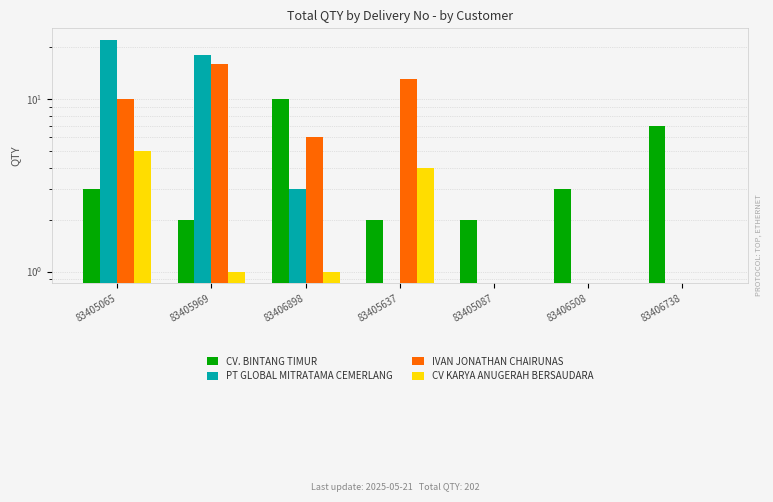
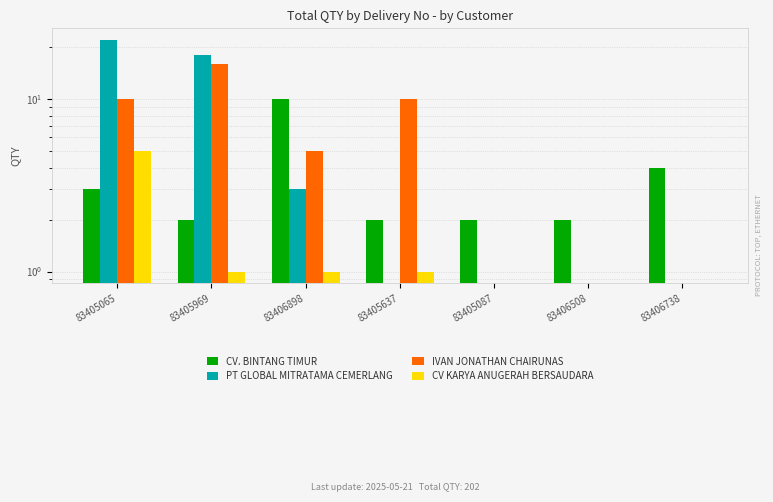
  {
    "CV. BINTANG TIMUR": {
      "83405065": 3,
      "83405969": 2,
      "83406898": 10,
      "83405637": 2,
      "83405087": 2,
-     "83406508": 3,
-     "83406738": 7
+     "83406508": 2,
+     "83406738": 4
    },
    "PT GLOBAL MITRATAMA CEMERLANG": {
      "83405065": 22,
      "83405969": 18,
      "83406898": 3
    },
    "IVAN JONATHAN CHAIRUNAS": {
      "83405065": 10,
      "83405969": 16,
-     "83406898": 6,
-     "83405637": 13
+     "83406898": 5,
+     "83405637": 10
    },
    "CV KARYA ANUGERAH BERSAUDARA": {
      "83405065": 5,
      "83405969": 1,
      "83406898": 1,
-     "83405637": 4
+     "83405637": 1
    }
  }
